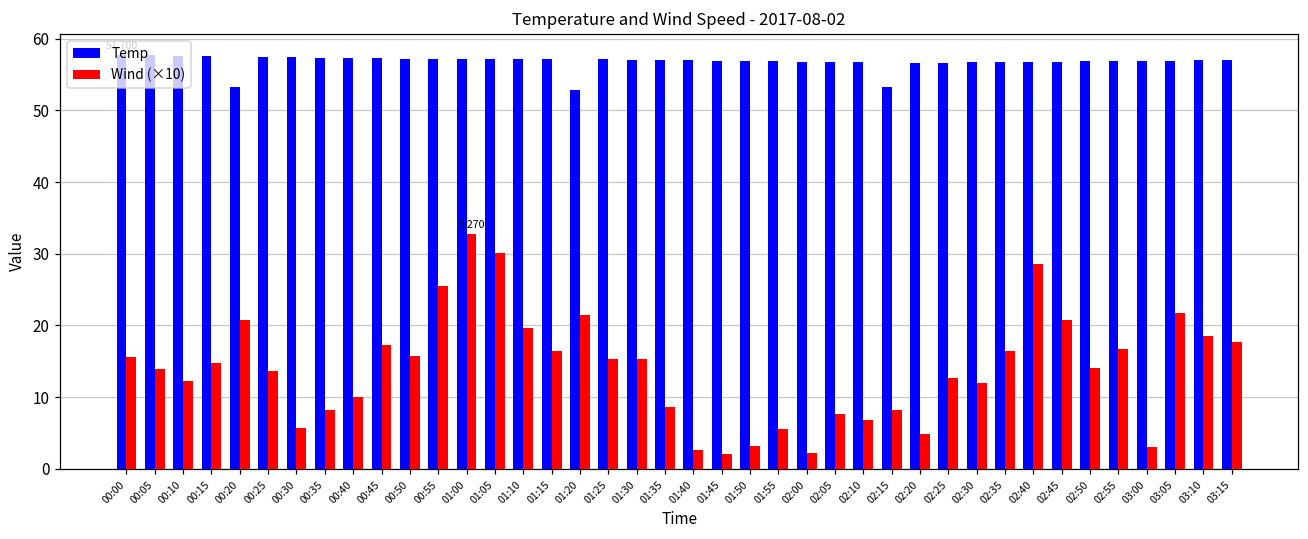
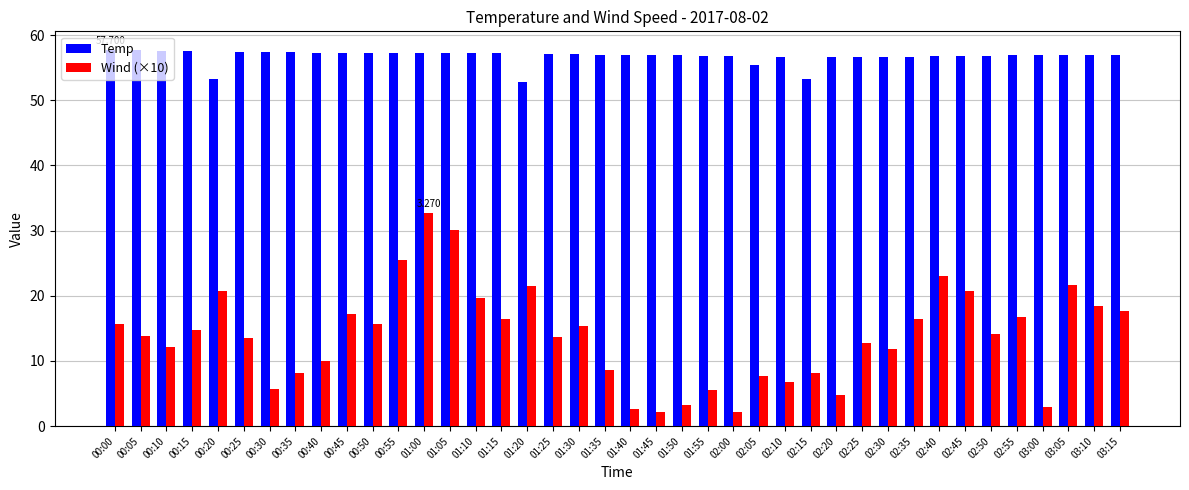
  {
    "Temp": {
      "00:15": 58,
      "00:20": 53,
      "00:25": 57,
      "00:30": 57,
      "00:35": 57,
      "00:40": 57,
      "00:45": 57,
      "00:50": 57,
      "00:55": 57,
      "01:00": 57,
      "01:05": 57,
      "01:10": 57,
      "01:15": 57,
      "01:20": 53,
      "01:25": 57,
      "01:30": 57,
      "01:35": 57,
      "01:40": 57,
      "01:45": 57,
      "01:50": 57,
      "01:55": 57,
      "02:00": 57,
-     "02:05": 57,
+     "02:05": 55,
      "02:10": 57,
      "02:15": 53,
      "02:20": 57,
      "02:25": 57,
      "02:30": 57,
      "02:35": 57,
      "02:40": 57,
      "02:45": 57,
      "02:50": 57,
      "02:55": 57,
      "03:00": 57,
      "03:05": 57,
      "03:10": 57,
      "03:15": 57
    },
    "Wind (×10)": {
      "00:00": 16,
      "00:05": 14,
      "00:10": 12,
      "00:15": 15,
      "00:20": 21,
      "00:25": 14,
      "00:30": 6,
      "00:35": 8,
      "00:40": 10,
      "00:45": 17,
      "00:50": 16,
      "00:55": 26,
      "01:05": 30,
      "01:10": 20,
      "01:15": 16,
      "01:20": 22,
-     "01:25": 15,
+     "01:25": 14,
      "01:30": 15,
      "01:35": 9,
      "01:40": 3,
      "01:45": 2,
      "01:50": 3,
      "01:55": 6,
      "02:00": 2,
      "02:05": 8,
      "02:10": 7,
      "02:15": 8,
      "02:20": 5,
      "02:25": 13,
      "02:30": 12,
      "02:35": 16,
-     "02:40": 29,
+     "02:40": 23,
      "02:45": 21,
      "02:50": 14,
      "02:55": 17,
      "03:00": 3,
      "03:05": 22,
      "03:10": 19,
      "03:15": 18
    }
  }
